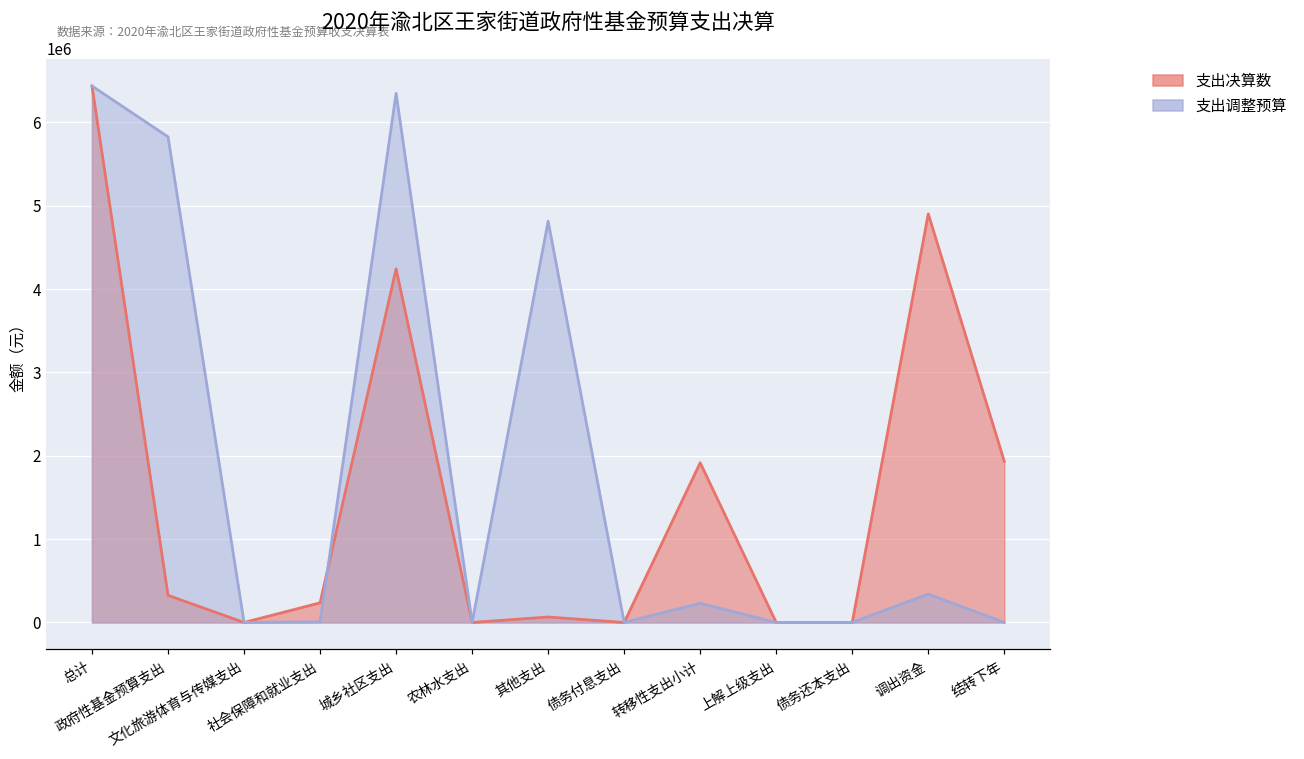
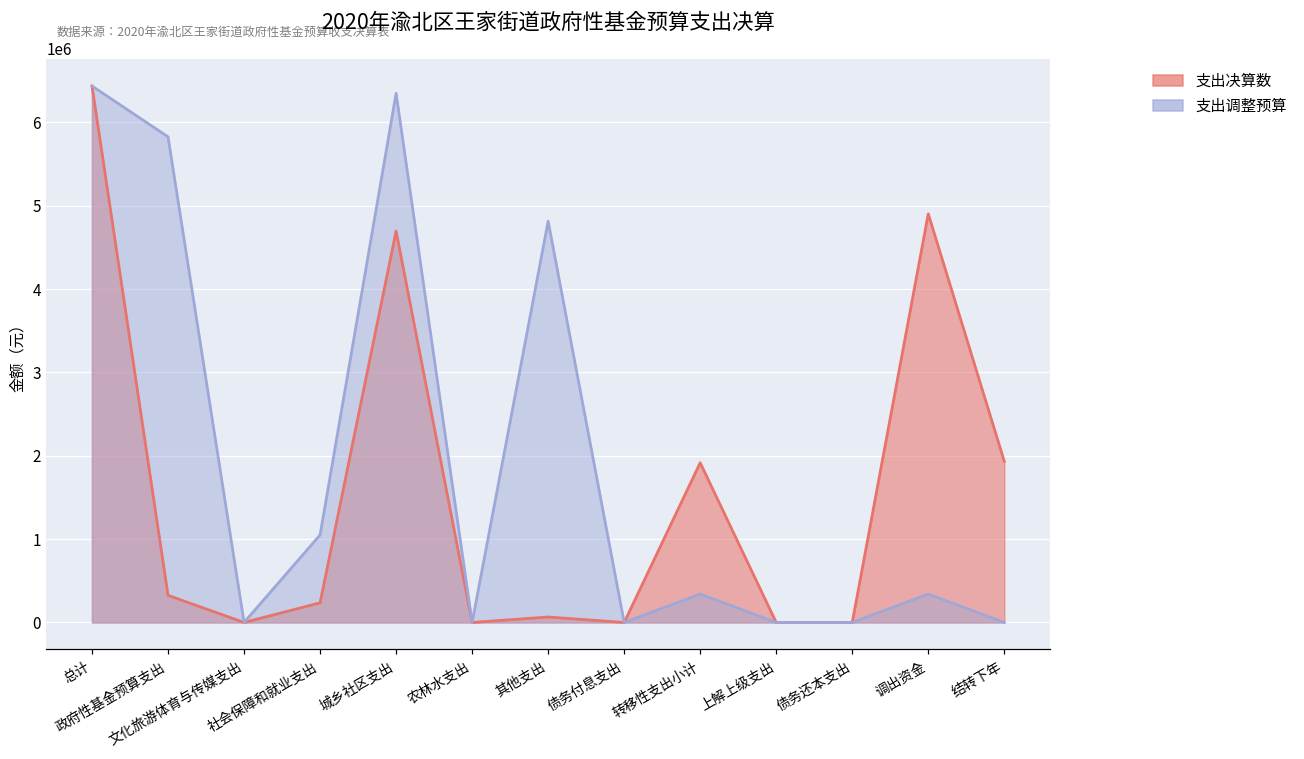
  {
    "支出决算数": {
      "政府性基金预算支出": 300000,
      "社会保障和就业支出": 200000,
-     "城乡社区支出": 4200000,
+     "城乡社区支出": 4700000,
      "其他支出": 100000,
      "转移性支出小计": 1900000,
      "调出资金": 4900000,
      "结转下年": 1900000
    },
    "支出调整预算": {
      "政府性基金预算支出": 5800000,
-     "社会保障和就业支出": 0,
+     "社会保障和就业支出": 1100000,
      "城乡社区支出": 6300000,
      "其他支出": 4800000,
-     "转移性支出小计": 200000,
+     "转移性支出小计": 300000,
      "调出资金": 300000,
      "结转下年": 0
    }
  }
